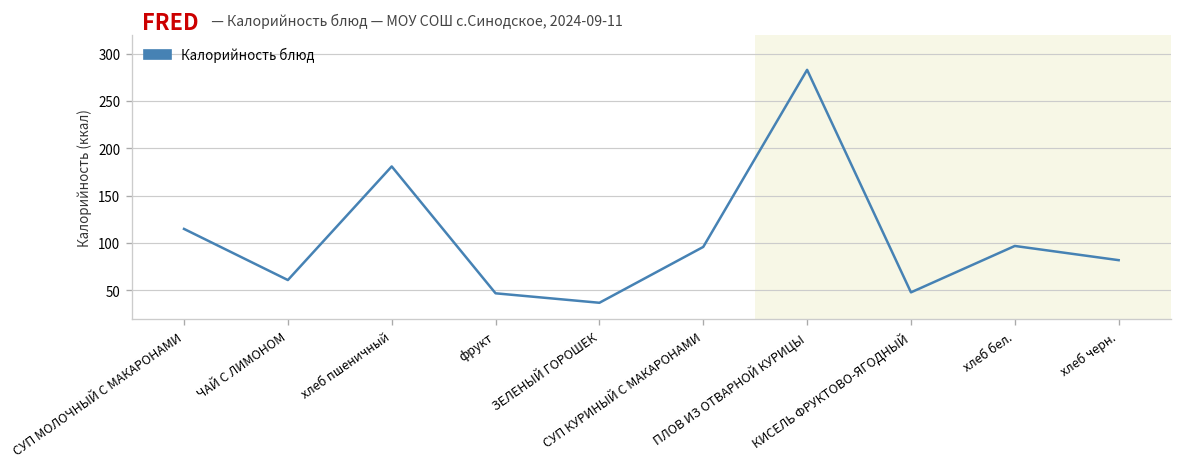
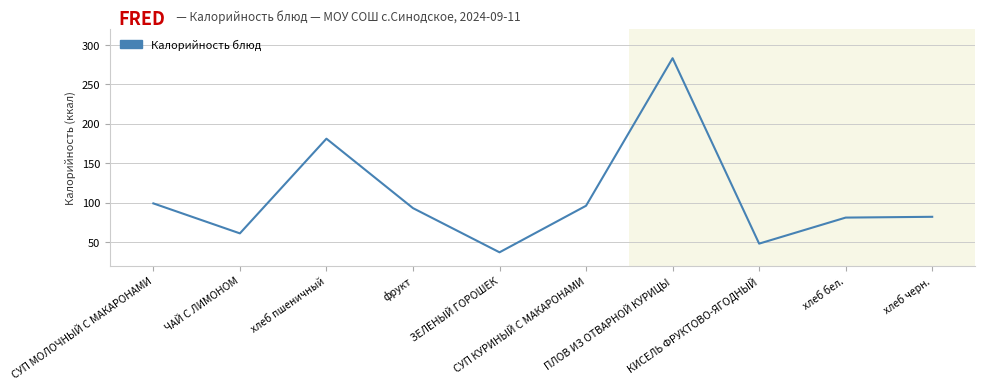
  {
-   "СУП МОЛОЧНЫЙ С МАКАРОНАМИ": 120,
+   "СУП МОЛОЧНЫЙ С МАКАРОНАМИ": 100,
    "ЧАЙ С ЛИМОНОМ": 60,
    "хлеб пшеничный": 180,
-   "фрукт": 50,
+   "фрукт": 90,
    "ЗЕЛЕНЫЙ ГОРОШЕК": 40,
    "СУП КУРИНЫЙ С МАКАРОНАМИ": 100,
    "ПЛОВ ИЗ ОТВАРНОЙ КУРИЦЫ": 280,
    "КИСЕЛЬ ФРУКТОВО-ЯГОДНЫЙ": 50,
-   "хлеб бел.": 100,
+   "хлеб бел.": 80,
    "хлеб черн.": 80
  }
